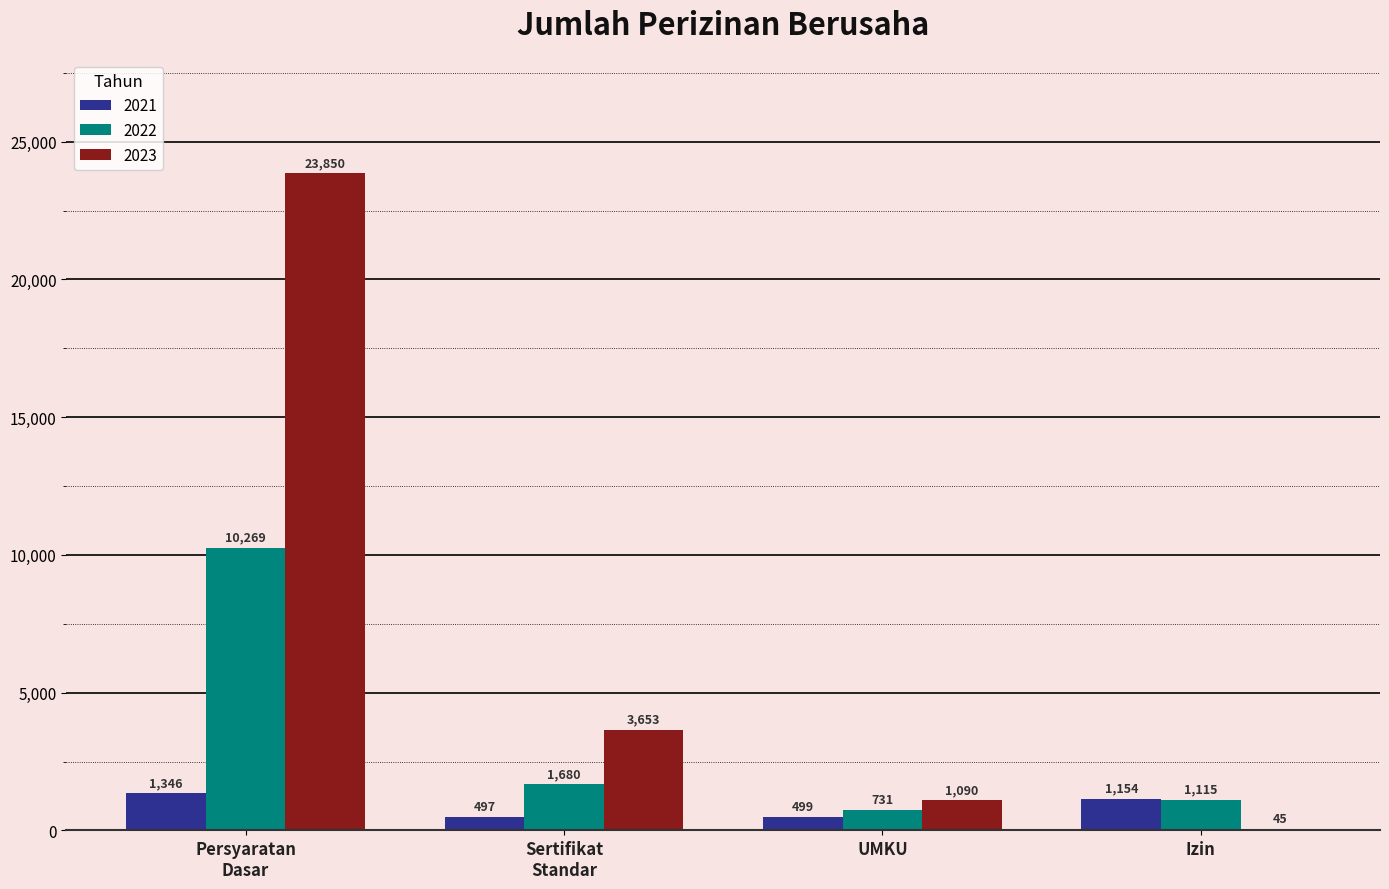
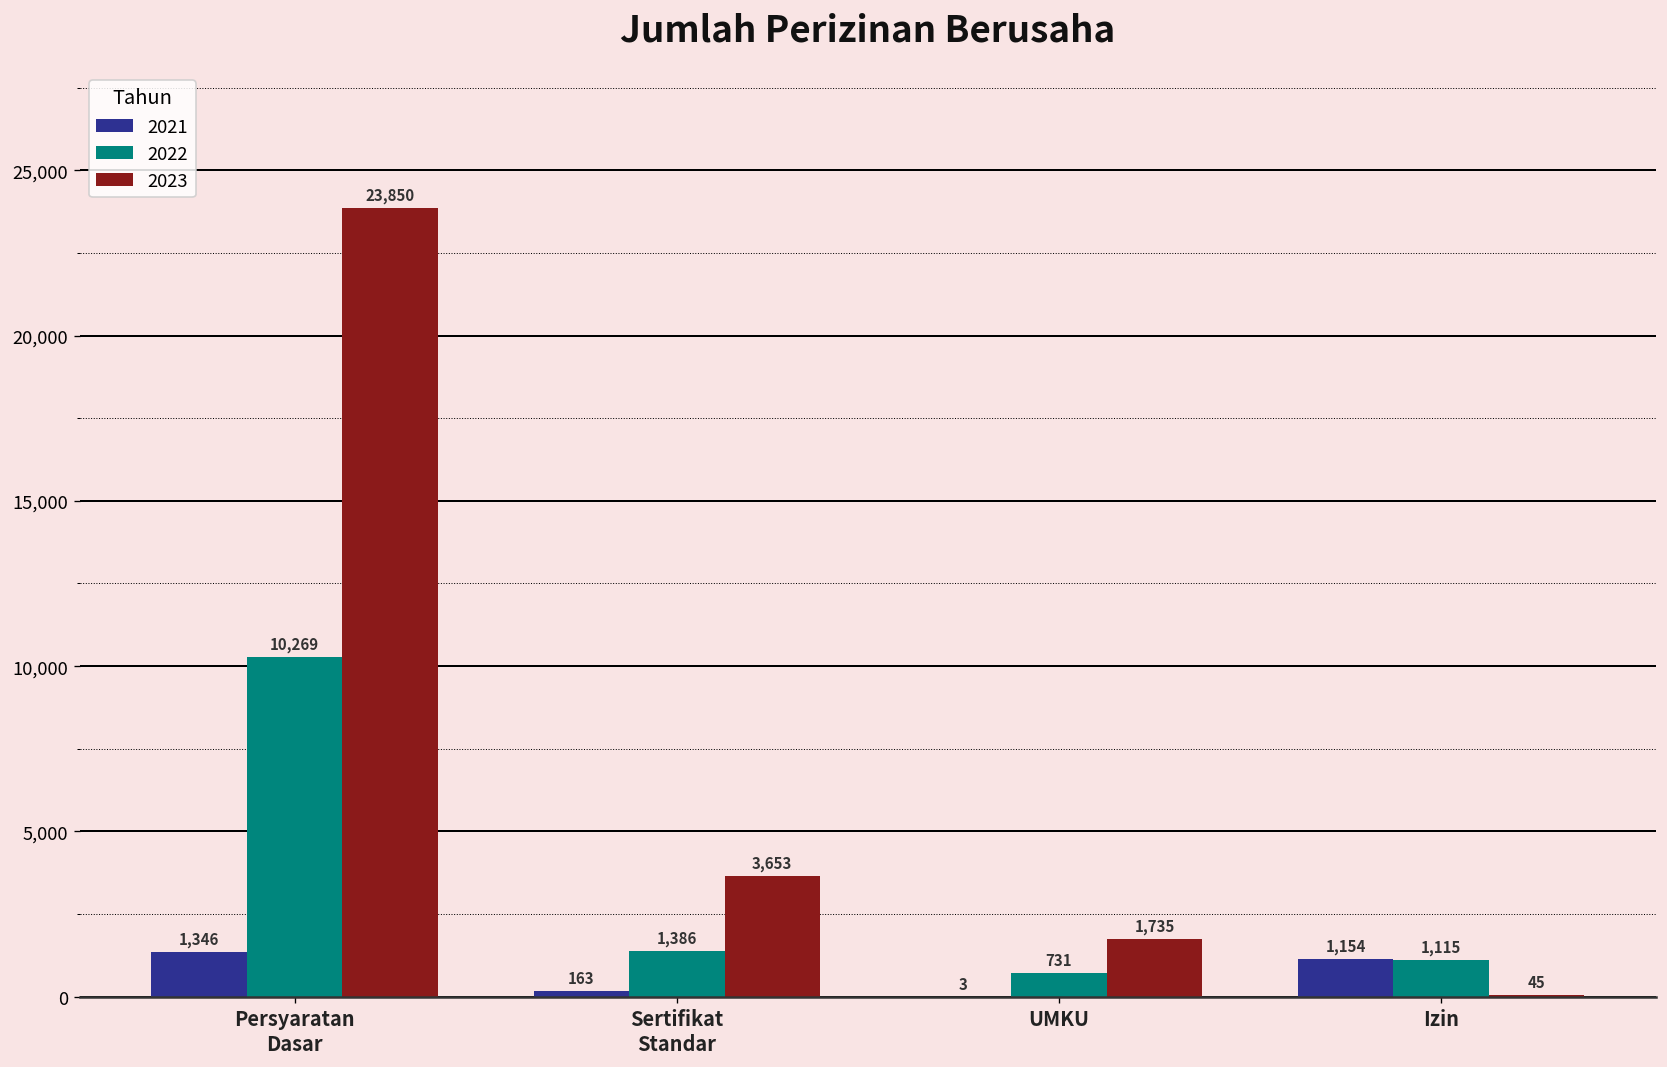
  {
    "2021": {
      "Persyaratan Dasar": "1,346",
-     "Sertifikat Standar": "497",
-     "UMKU": "499",
+     "Sertifikat Standar": "163",
+     "UMKU": "3",
      "Izin": "1,154"
    },
    "2022": {
      "Persyaratan Dasar": "10,269",
-     "Sertifikat Standar": "1,680",
+     "Sertifikat Standar": "1,386",
      "UMKU": "731",
      "Izin": "1,115"
    },
    "2023": {
      "Persyaratan Dasar": "23,850",
      "Sertifikat Standar": "3,653",
-     "UMKU": "1,090",
+     "UMKU": "1,735",
      "Izin": "45"
    }
  }
